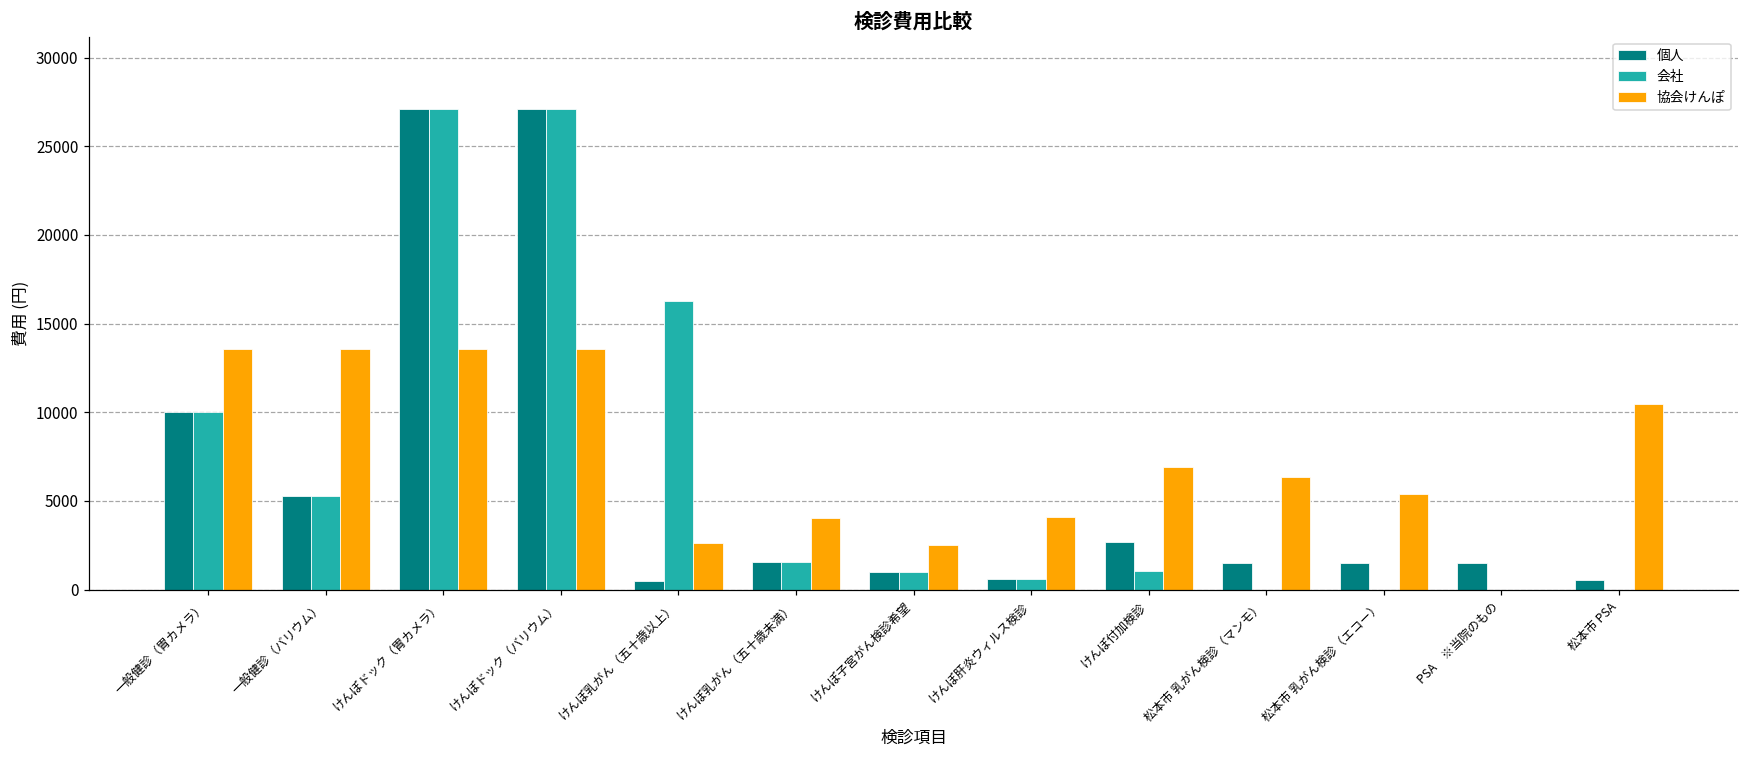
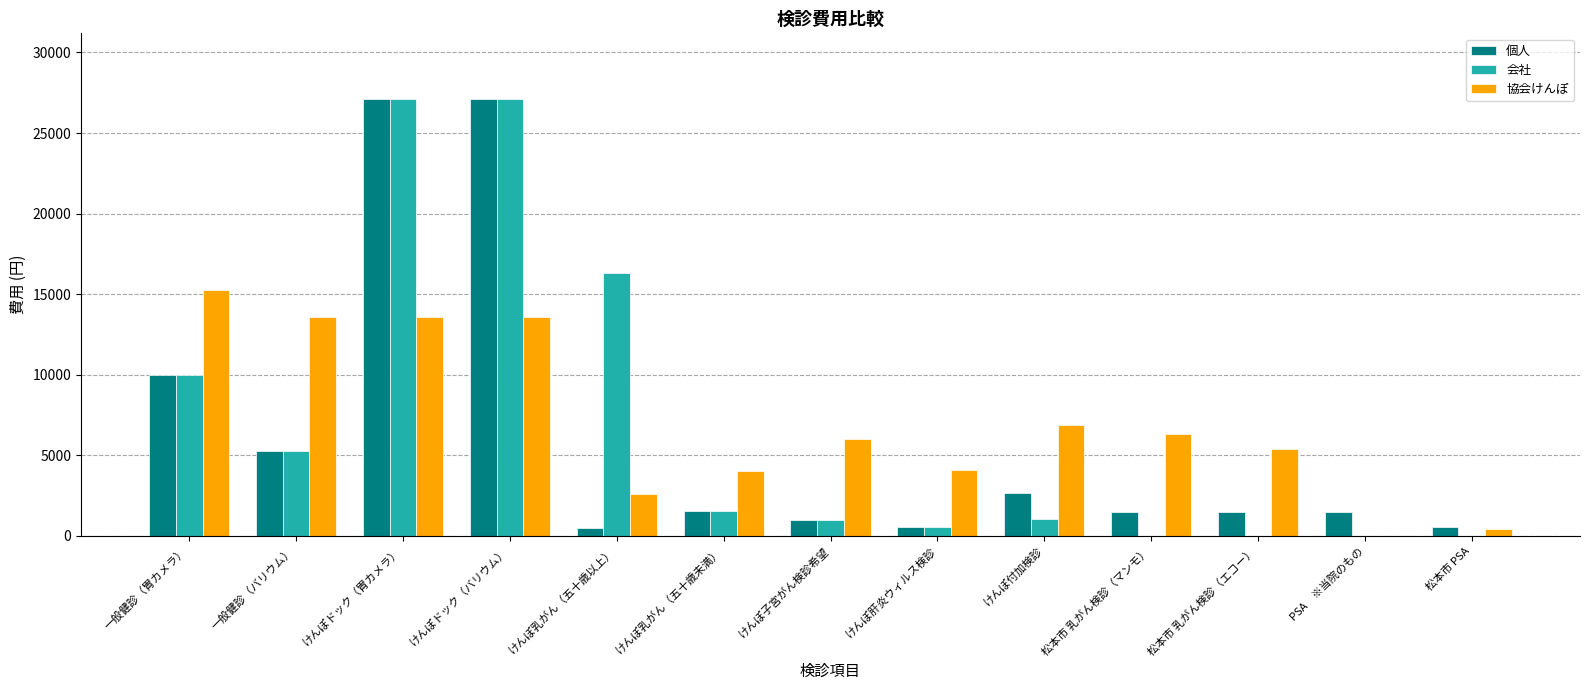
  {
    "個人": {
      "一般健診（胃カメラ）": 10000,
      "一般健診（バリウム）": 5300,
      "けんぽドック（胃カメラ）": 27100,
      "けんぽドック（バリウム）": 27100,
      "けんぽ乳がん（五十歳以上）": 500,
      "けんぽ乳がん（五十歳未満）": 1600,
      "けんぽ子宮がん検診希望": 1000,
      "けんぽ肝炎ウィルス検診": 600,
      "けんぽ付加検診": 2700,
      "松本市 乳がん検診（マンモ）": 1500,
      "松本市 乳がん検診（エコー）": 1500,
      "PSA ※当院のもの": 1500,
      "松本市 PSA": 500
    },
    "会社": {
      "一般健診（胃カメラ）": 10000,
      "一般健診（バリウム）": 5300,
      "けんぽドック（胃カメラ）": 27100,
      "けんぽドック（バリウム）": 27100,
      "けんぽ乳がん（五十歳以上）": 16300,
      "けんぽ乳がん（五十歳未満）": 1600,
      "けんぽ子宮がん検診希望": 1000,
      "けんぽ肝炎ウィルス検診": 600,
      "けんぽ付加検診": 1100,
      "松本市 乳がん検診（マンモ）": 0,
      "松本市 乳がん検診（エコー）": 0,
      "PSA ※当院のもの": 0,
      "松本市 PSA": 0
    },
    "協会けんぽ": {
-     "一般健診（胃カメラ）": 13600,
+     "一般健診（胃カメラ）": 15300,
      "一般健診（バリウム）": 13600,
      "けんぽドック（胃カメラ）": 13600,
      "けんぽドック（バリウム）": 13600,
      "けんぽ乳がん（五十歳以上）": 2600,
      "けんぽ乳がん（五十歳未満）": 4000,
-     "けんぽ子宮がん検診希望": 2500,
+     "けんぽ子宮がん検診希望": 6000,
      "けんぽ肝炎ウィルス検診": 4100,
      "けんぽ付加検診": 6900,
      "松本市 乳がん検診（マンモ）": 6400,
      "松本市 乳がん検診（エコー）": 5400,
      "PSA ※当院のもの": 0,
-     "松本市 PSA": 10500
+     "松本市 PSA": 400
    }
  }
